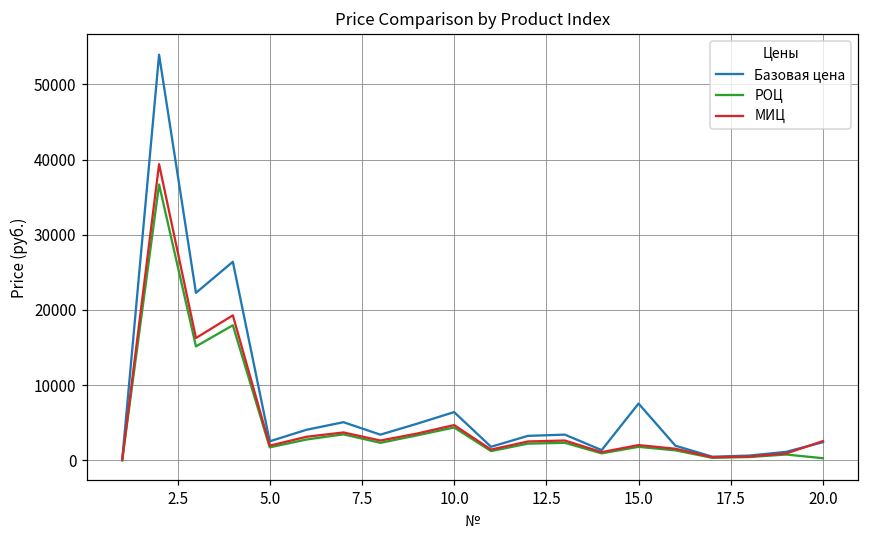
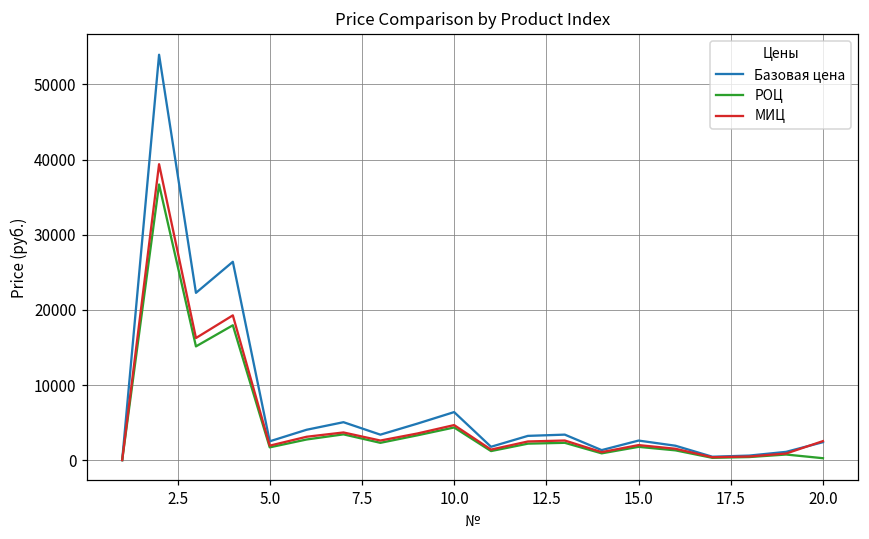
  {
    "Базовая цена": {
      "5.0": 3000,
      "10.0": 6000,
-     "15.0": 8000
+     "15.0": 3000
    },
    "РОЦ": {
      "20.0": 0
    }
  }
